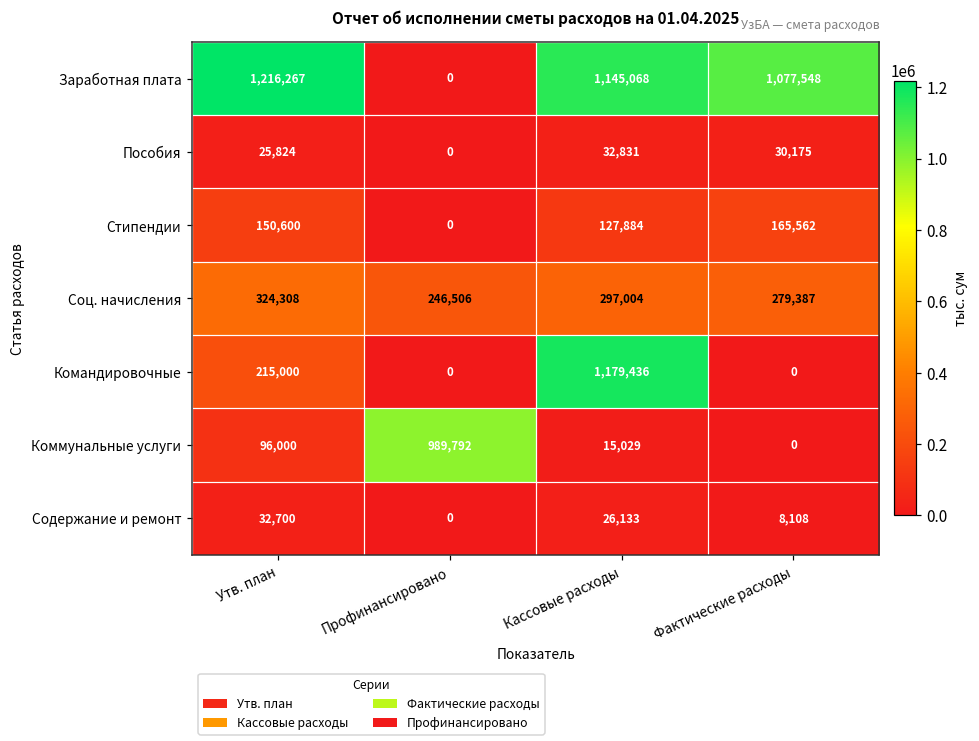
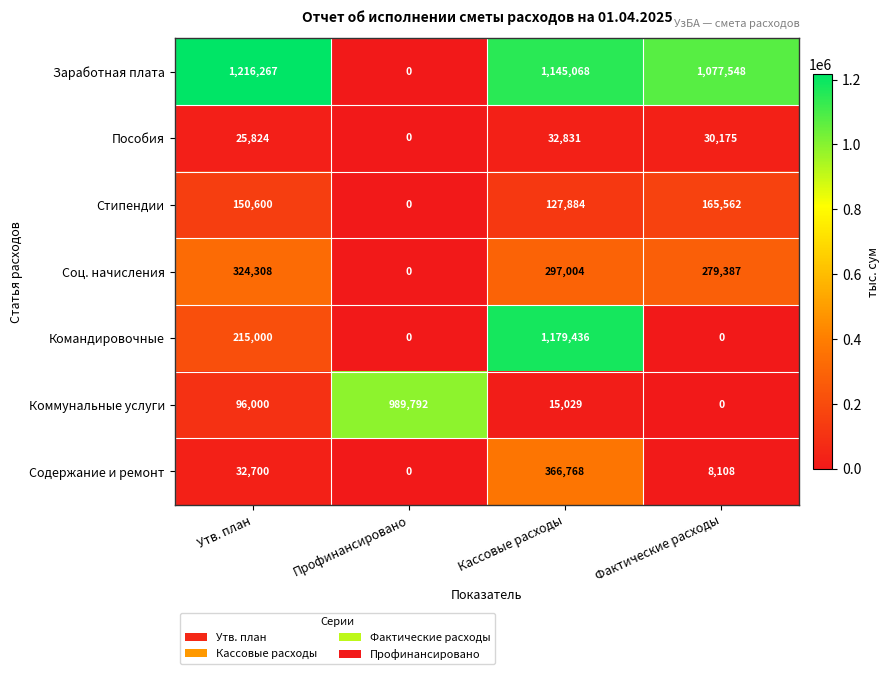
  {
    "Заработная плата": {
      "Утв. план": "1,216,267",
      "Профинансировано": "0",
      "Кассовые расходы": "1,145,068",
      "Фактические расходы": "1,077,548"
    },
    "Пособия": {
      "Утв. план": "25,824",
      "Профинансировано": "0",
      "Кассовые расходы": "32,831",
      "Фактические расходы": "30,175"
    },
    "Стипендии": {
      "Утв. план": "150,600",
      "Профинансировано": "0",
      "Кассовые расходы": "127,884",
      "Фактические расходы": "165,562"
    },
    "Соц. начисления": {
      "Утв. план": "324,308",
-     "Профинансировано": "246,506",
+     "Профинансировано": "0",
      "Кассовые расходы": "297,004",
      "Фактические расходы": "279,387"
    },
    "Командировочные": {
      "Утв. план": "215,000",
      "Профинансировано": "0",
      "Кассовые расходы": "1,179,436",
      "Фактические расходы": "0"
    },
    "Коммунальные услуги": {
      "Утв. план": "96,000",
      "Профинансировано": "989,792",
      "Кассовые расходы": "15,029",
      "Фактические расходы": "0"
    },
    "Содержание и ремонт": {
      "Утв. план": "32,700",
      "Профинансировано": "0",
-     "Кассовые расходы": "26,133",
+     "Кассовые расходы": "366,768",
      "Фактические расходы": "8,108"
    }
  }
